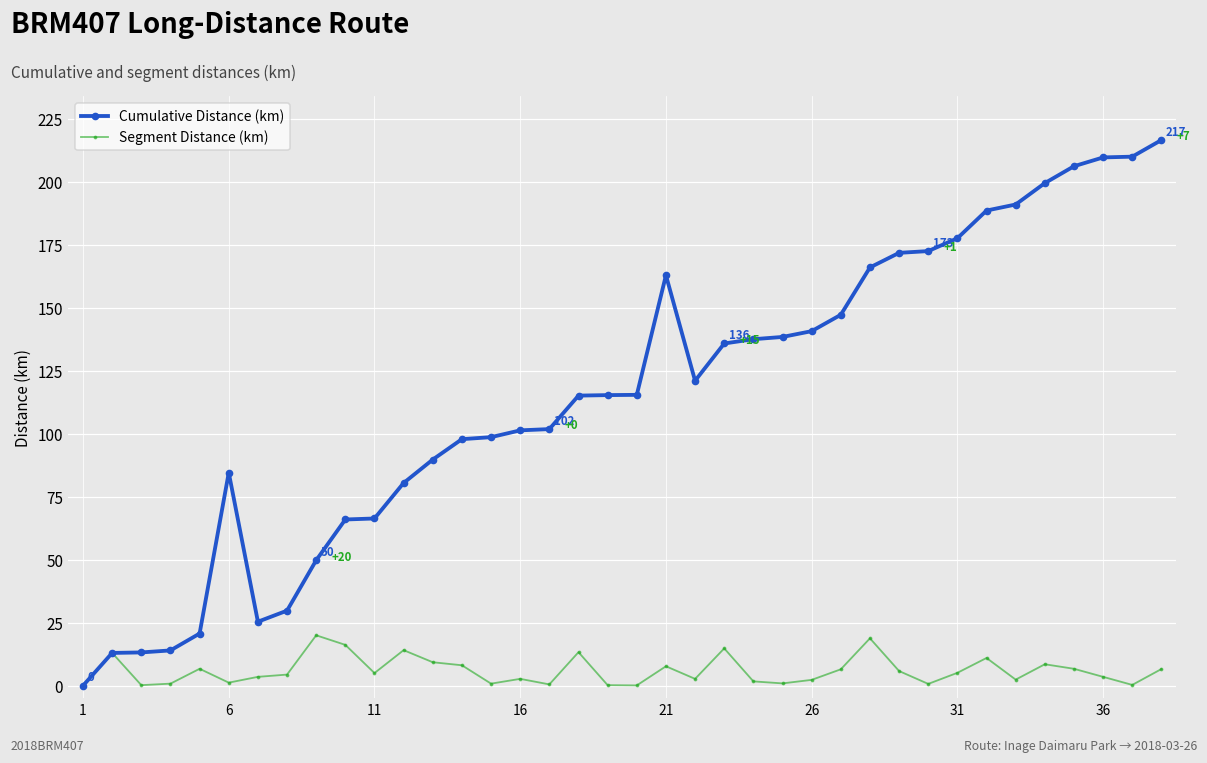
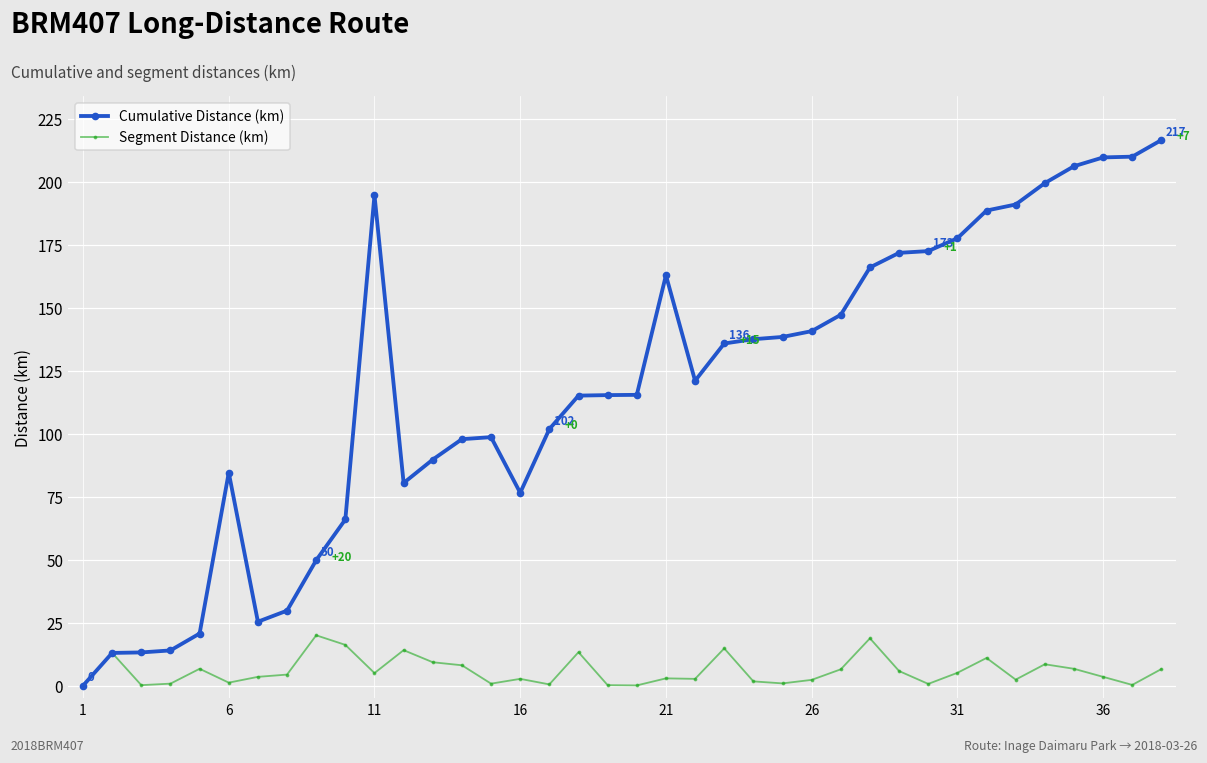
  {
    "Cumulative Distance (km)": {
      "6": 85,
-     "11": 66,
-     "16": 101,
+     "11": 195,
+     "16": 77,
      "21": 163,
      "26": 141,
      "36": 210
    },
    "Segment Distance (km)": {
      "6": 1,
      "11": 5,
      "16": 3,
-     "21": 8,
+     "21": 3,
      "26": 2,
      "31": 5,
      "36": 4
    }
  }
